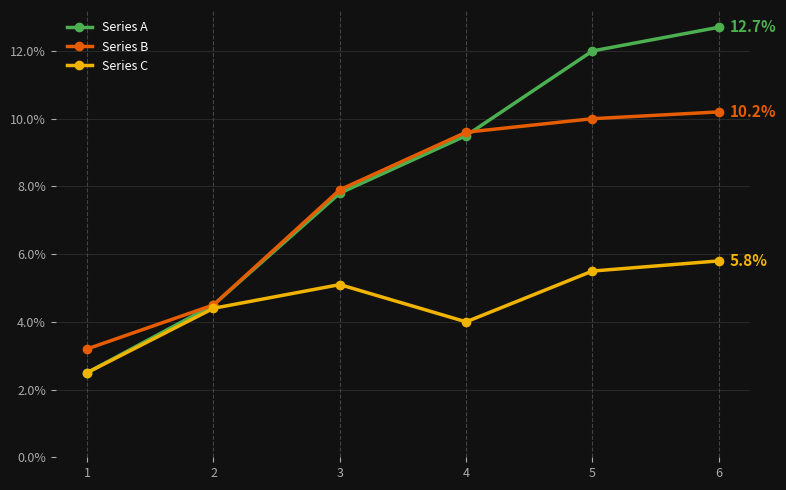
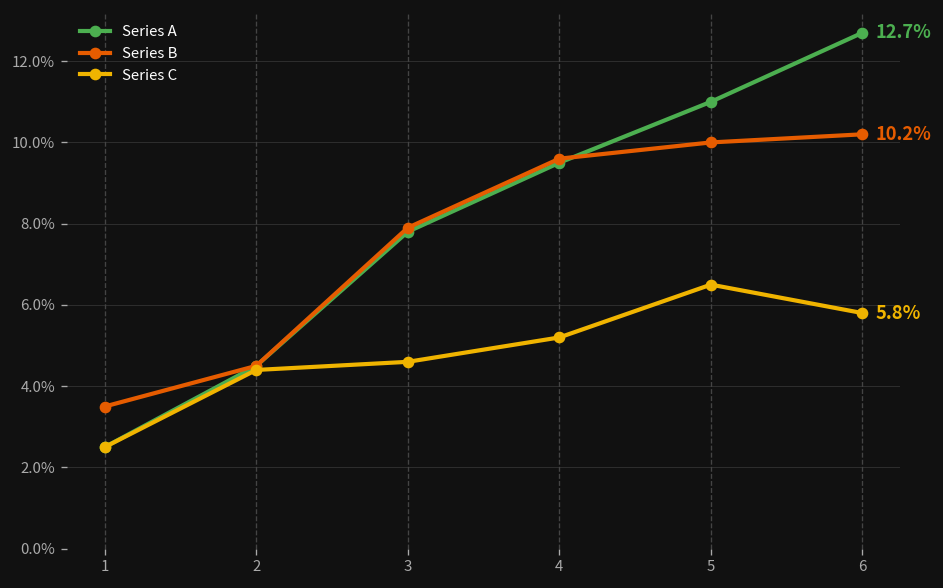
  {
    "Series A": {
      "3": "7.8%",
      "4": "9.5%",
-     "5": "12.0%"
+     "5": "11.0%"
    },
    "Series B": {
-     "1": "3.2%",
+     "1": "3.5%",
      "3": "7.9%",
      "4": "9.6%",
      "5": "10.0%"
    },
    "Series C": {
      "2": "4.4%",
-     "3": "5.1%",
-     "4": "4.0%",
-     "5": "5.5%"
+     "3": "4.6%",
+     "4": "5.2%",
+     "5": "6.5%"
    }
  }
